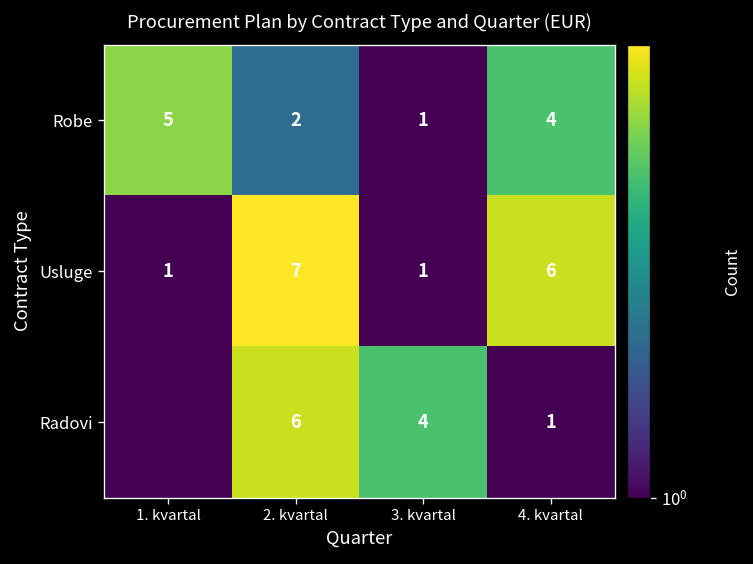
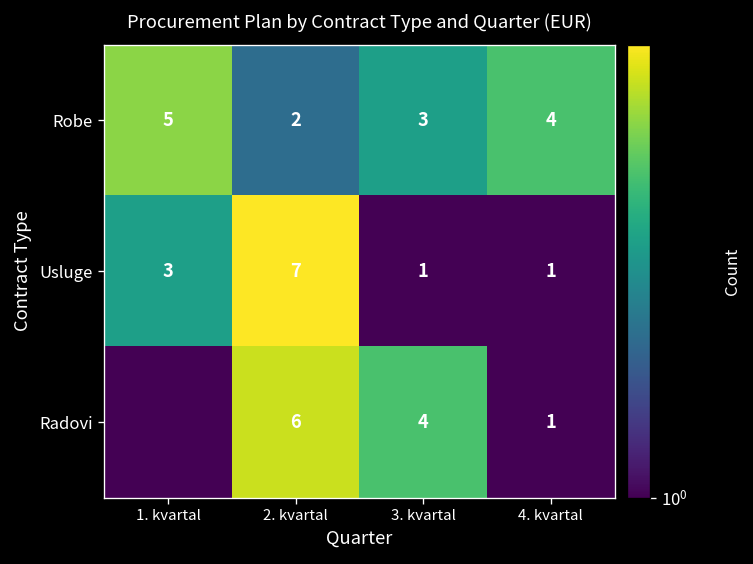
  {
    "Robe": {
      "1. kvartal": 5,
      "2. kvartal": 2,
-     "3. kvartal": 1,
+     "3. kvartal": 3,
      "4. kvartal": 4
    },
    "Usluge": {
-     "1. kvartal": 1,
+     "1. kvartal": 3,
      "2. kvartal": 7,
      "3. kvartal": 1,
-     "4. kvartal": 6
+     "4. kvartal": 1
    },
    "Radovi": {
      "2. kvartal": 6,
      "3. kvartal": 4,
      "4. kvartal": 1
    }
  }
